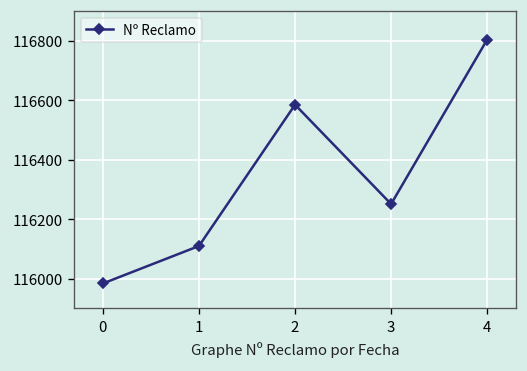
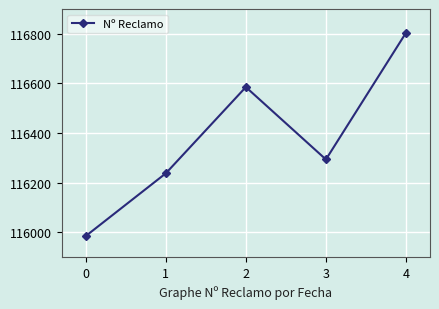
  {
    "0": 115980,
-   "1": 116110,
+   "1": 116240,
    "2": 116590,
-   "3": 116250,
+   "3": 116290,
    "4": 116800
  }
